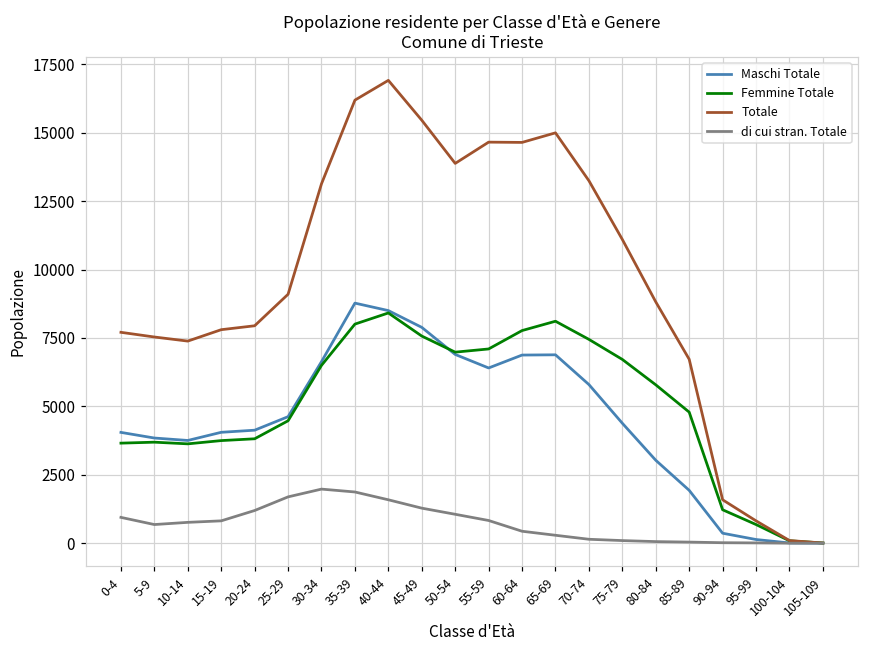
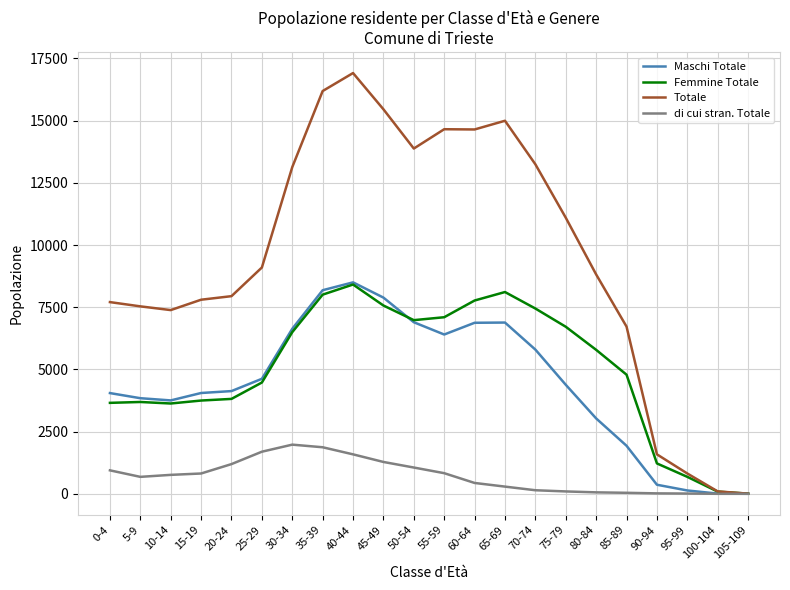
  {
    "Maschi Totale": {
      "0-4": 4100,
      "5-9": 3800,
      "10-14": 3800,
      "15-19": 4100,
      "20-24": 4100,
      "25-29": 4600,
      "30-34": 6600,
-     "35-39": 8800,
+     "35-39": 8200,
      "45-49": 7900,
      "55-59": 6400,
      "60-64": 6900,
      "65-69": 6900,
      "70-74": 5800,
      "75-79": 4400,
      "80-84": 3000,
      "85-89": 1900,
      "90-94": 400,
      "95-99": 100
    },
    "Femmine Totale": {
      "0-4": 3700,
      "5-9": 3700,
      "10-14": 3600,
      "15-19": 3800,
      "20-24": 3800,
      "25-29": 4500,
      "30-34": 6500,
      "35-39": 8000,
      "45-49": 7600,
      "55-59": 7100,
      "60-64": 7800,
      "65-69": 8100,
      "70-74": 7400,
      "75-79": 6700,
      "80-84": 5800,
      "85-89": 4800,
      "90-94": 1200,
      "95-99": 700
    },
    "Totale": {
      "0-4": 7700,
      "5-9": 7500,
      "10-14": 7400,
      "15-19": 7800,
      "20-24": 7900,
      "25-29": 9100,
      "30-34": 13100,
      "35-39": 16200,
      "40-44": 16900,
      "45-49": 15500,
      "50-54": 13900,
      "55-59": 14700,
      "60-64": 14600,
      "65-69": 15000,
      "70-74": 13200,
      "75-79": 11100,
      "80-84": 8800,
      "85-89": 6700,
      "90-94": 1600,
      "95-99": 800
    },
    "di cui stran. Totale": {
      "0-4": 900,
      "5-9": 700,
      "10-14": 800,
      "15-19": 800,
      "20-24": 1200,
      "25-29": 1700,
      "30-34": 2000,
      "35-39": 1900,
      "40-44": 1600,
      "45-49": 1300,
      "50-54": 1100,
      "55-59": 800,
      "60-64": 400,
      "65-69": 300,
      "70-74": 100,
      "75-79": 100,
      "80-84": 100,
      "85-89": 0,
      "90-94": 0,
      "95-99": 0
    }
  }
